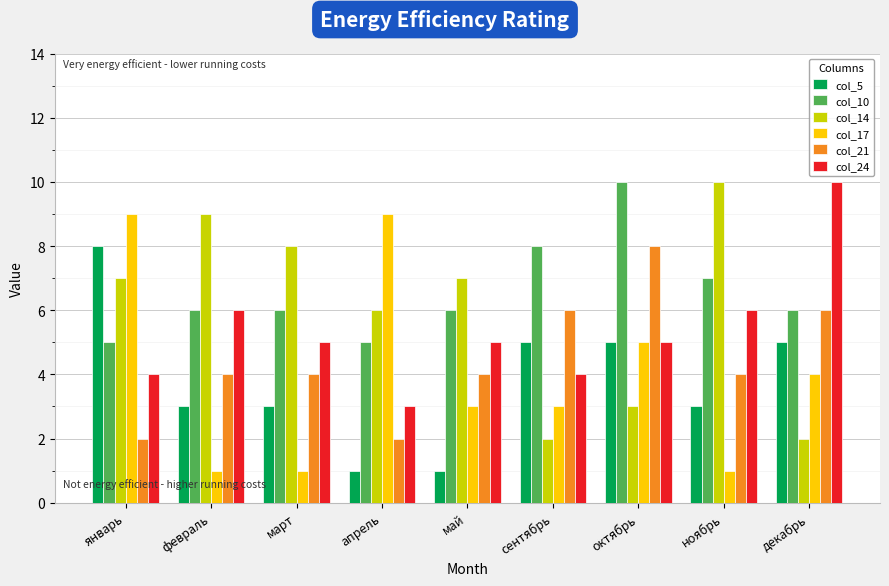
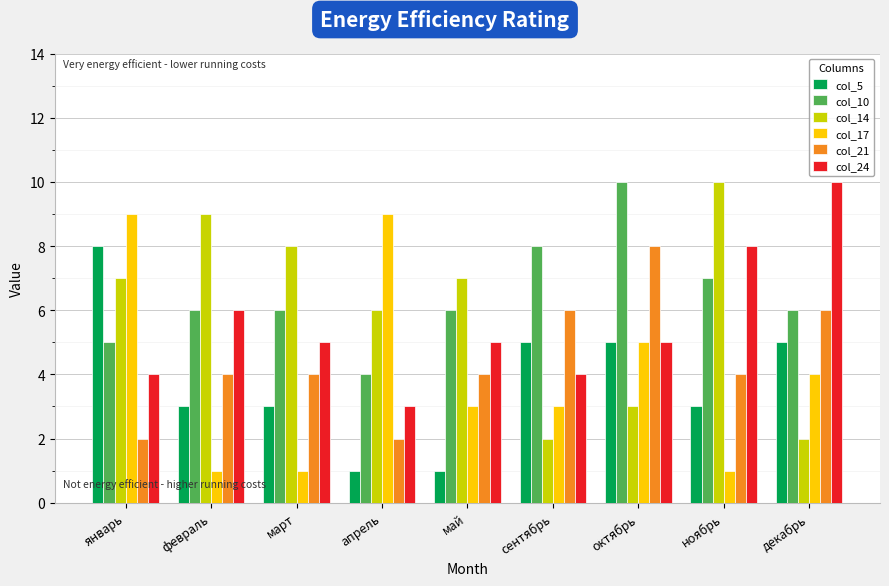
  {
    "col_5": {
      "январь": 8,
      "февраль": 3,
      "март": 3,
      "апрель": 1,
      "май": 1,
      "сентябрь": 5,
      "октябрь": 5,
      "ноябрь": 3,
      "декабрь": 5
    },
    "col_10": {
      "январь": 5,
      "февраль": 6,
      "март": 6,
-     "апрель": 5,
+     "апрель": 4,
      "май": 6,
      "сентябрь": 8,
      "октябрь": 10,
      "ноябрь": 7,
      "декабрь": 6
    },
    "col_21": {
      "январь": 2,
      "февраль": 4,
      "март": 4,
      "апрель": 2,
      "май": 4,
      "сентябрь": 6,
      "октябрь": 8,
      "ноябрь": 4,
      "декабрь": 6
    },
    "col_24": {
      "январь": 4,
      "февраль": 6,
      "март": 5,
      "апрель": 3,
      "май": 5,
      "сентябрь": 4,
      "октябрь": 5,
-     "ноябрь": 6,
+     "ноябрь": 8,
      "декабрь": 10
    }
  }
